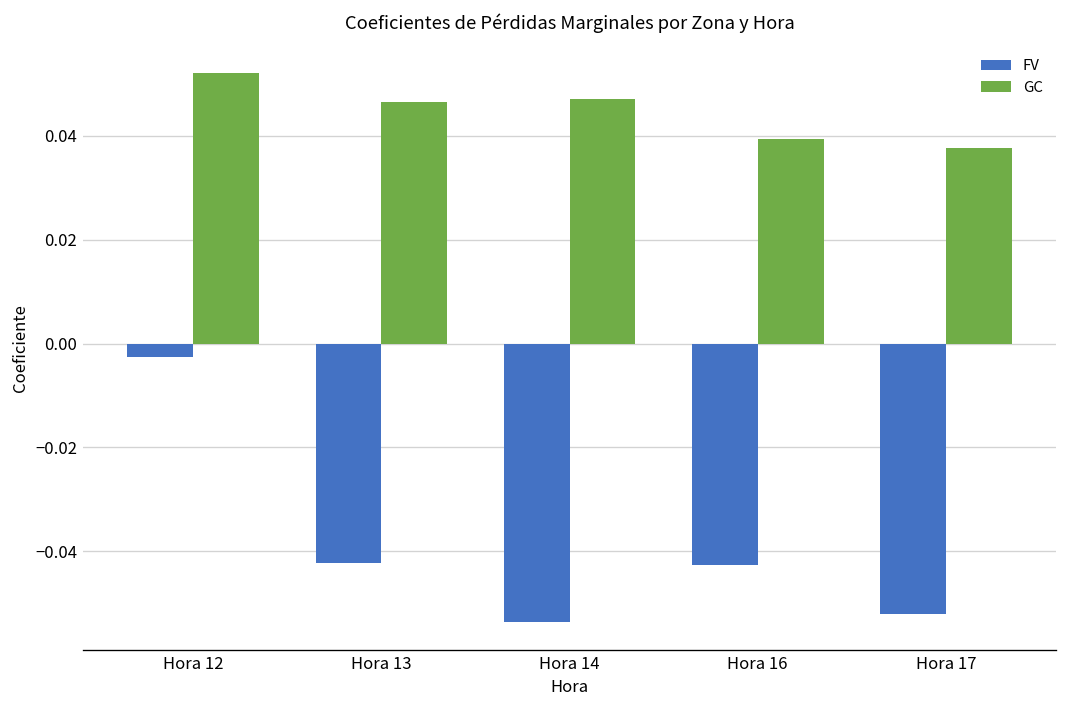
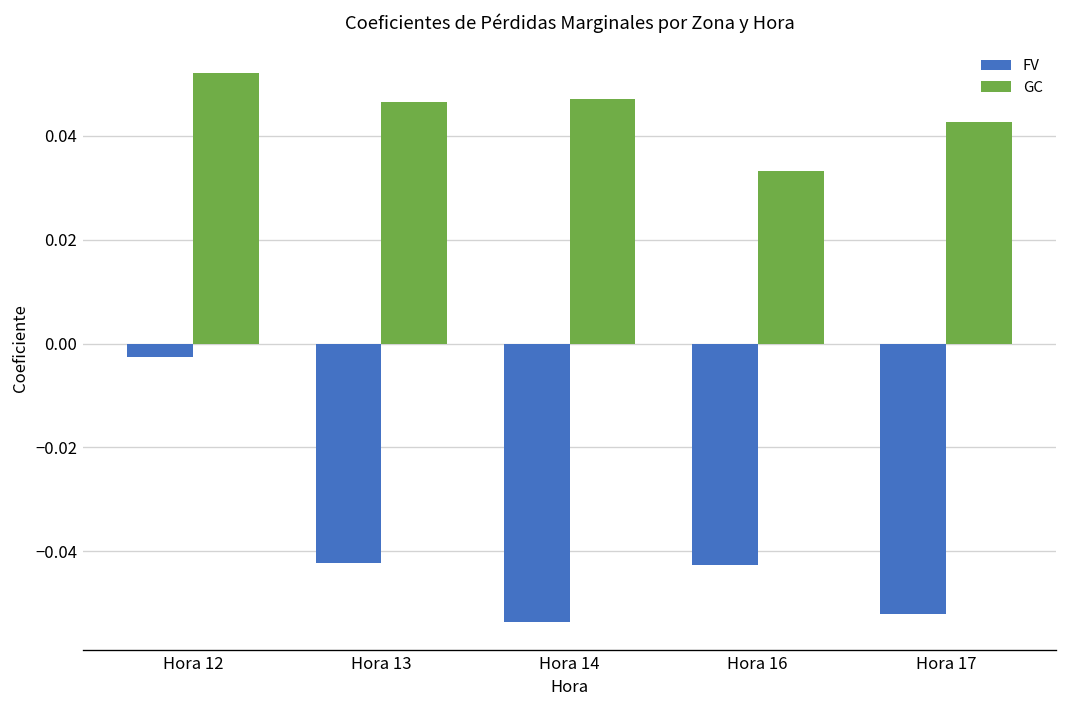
  {
    "FV": {
      "Hora 12": -0.003,
      "Hora 13": -0.042,
      "Hora 14": -0.054,
      "Hora 16": -0.043,
      "Hora 17": -0.052
    },
    "GC": {
      "Hora 12": 0.052,
      "Hora 13": 0.047,
      "Hora 14": 0.047,
-     "Hora 16": 0.039,
-     "Hora 17": 0.038
+     "Hora 16": 0.033,
+     "Hora 17": 0.043
    }
  }
